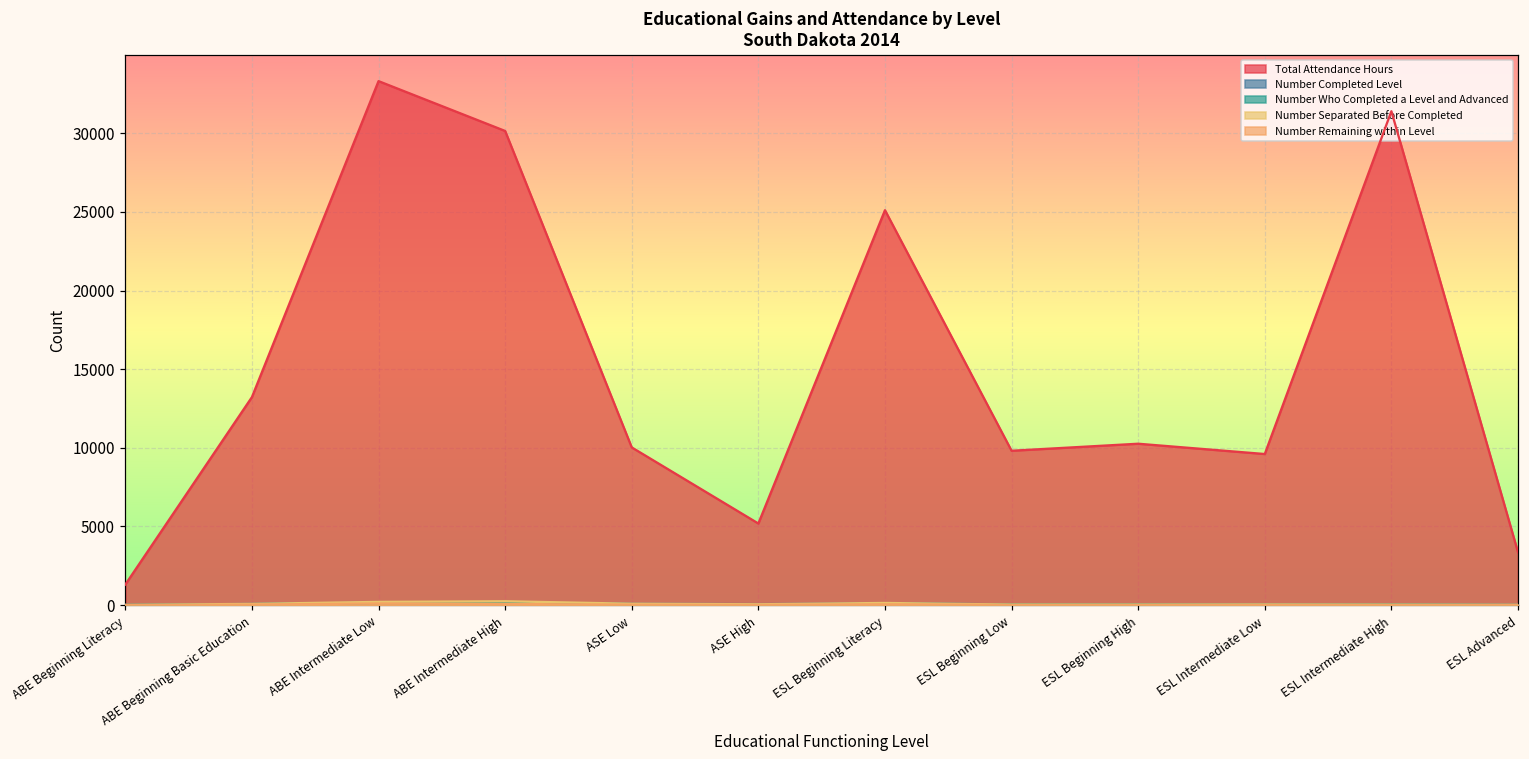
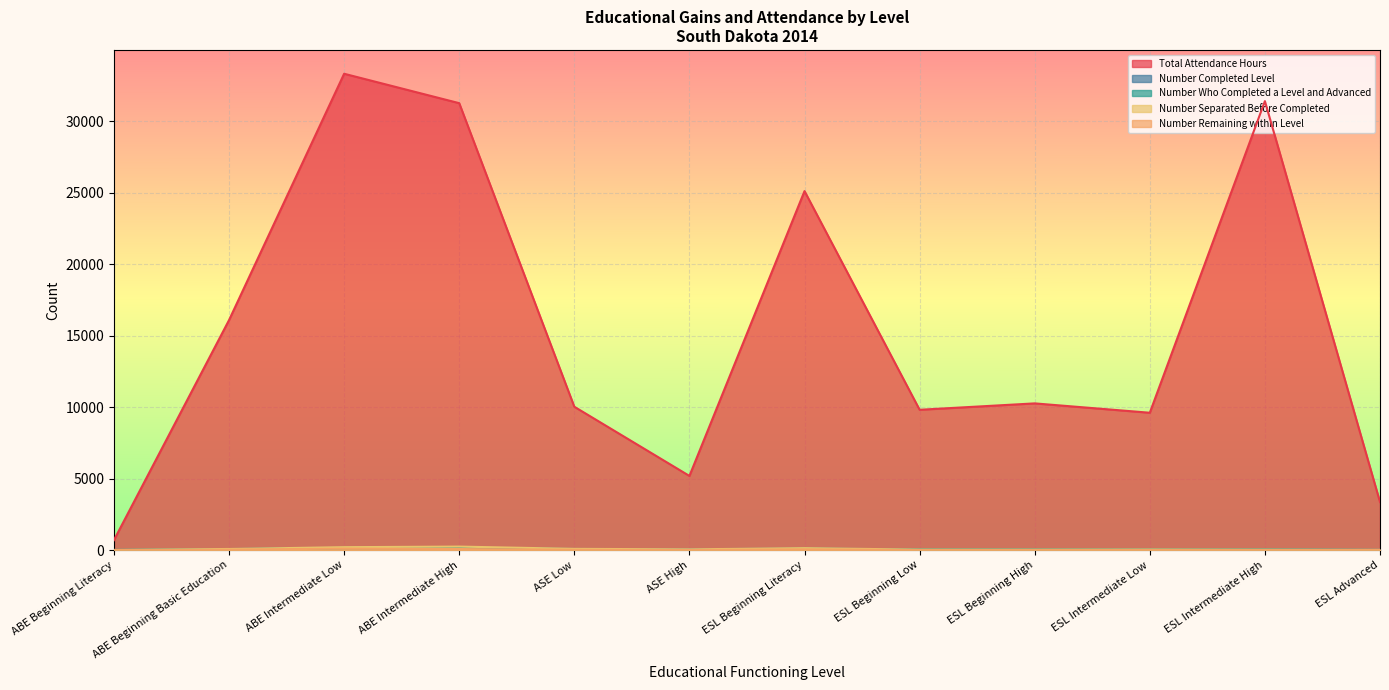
  {
    "Total Attendance Hours": {
-     "ABE Beginning Literacy": 1300,
-     "ABE Beginning Basic Education": 13200,
+     "ABE Beginning Literacy": 700,
+     "ABE Beginning Basic Education": 16100,
      "ABE Intermediate Low": 33300,
-     "ABE Intermediate High": 30100,
+     "ABE Intermediate High": 31300,
      "ASE Low": 10000,
      "ASE High": 5200,
      "ESL Beginning Literacy": 25100,
      "ESL Beginning Low": 9800,
      "ESL Beginning High": 10300,
      "ESL Intermediate Low": 9600,
      "ESL Advanced": 3400
    }
  }
